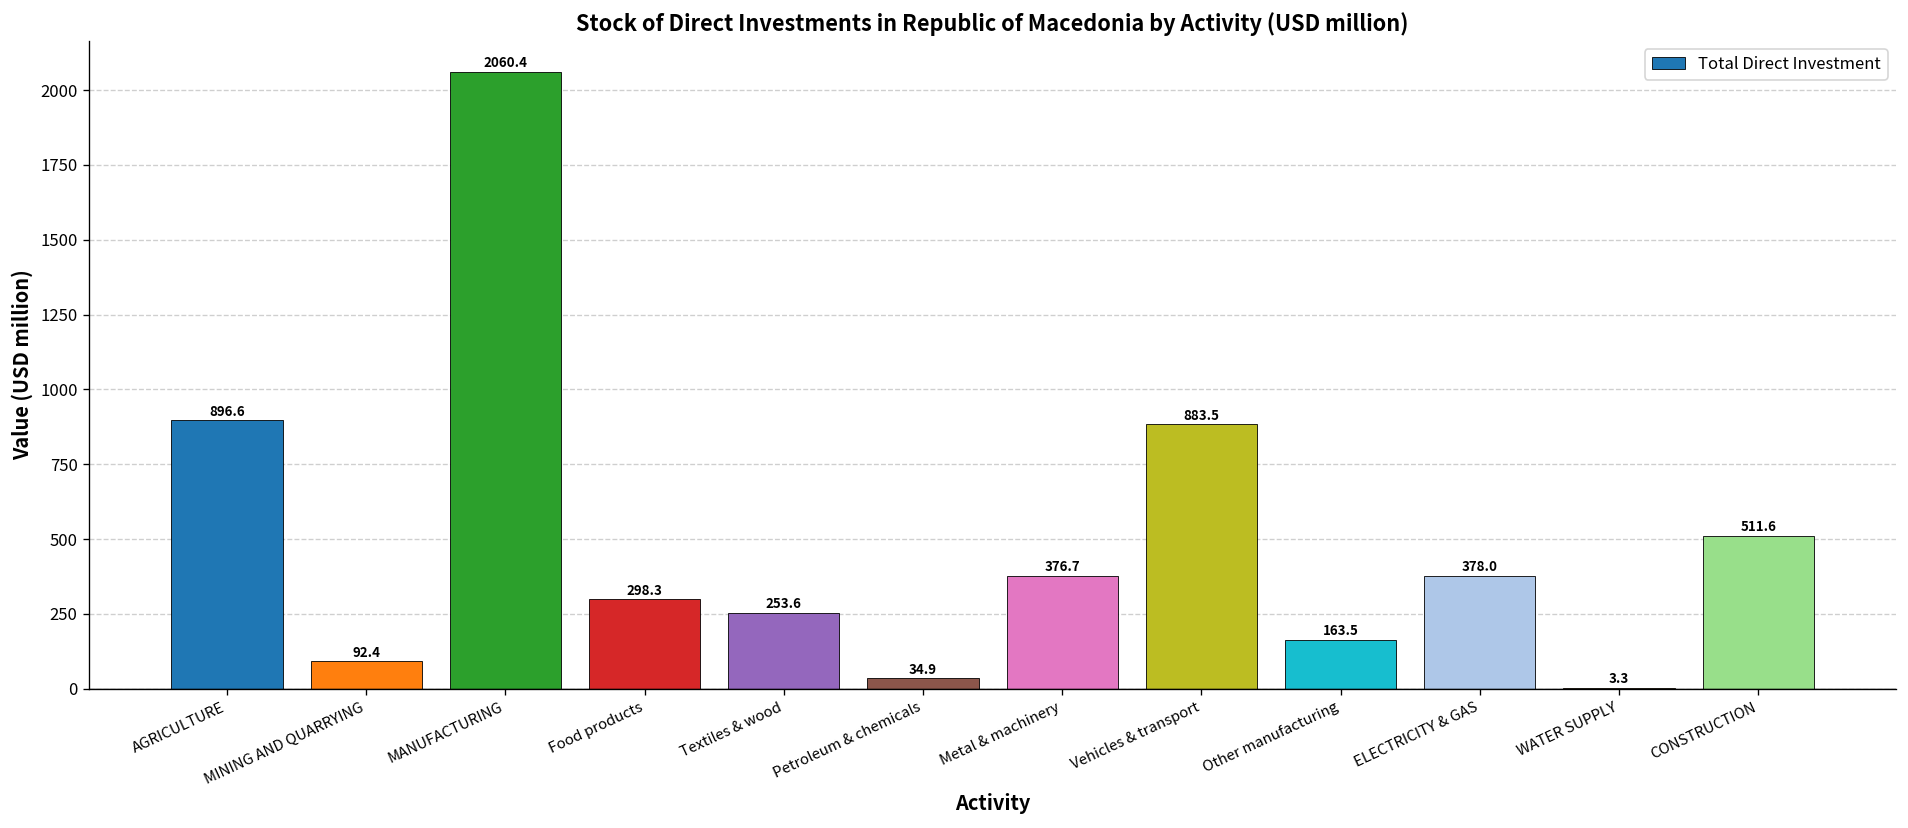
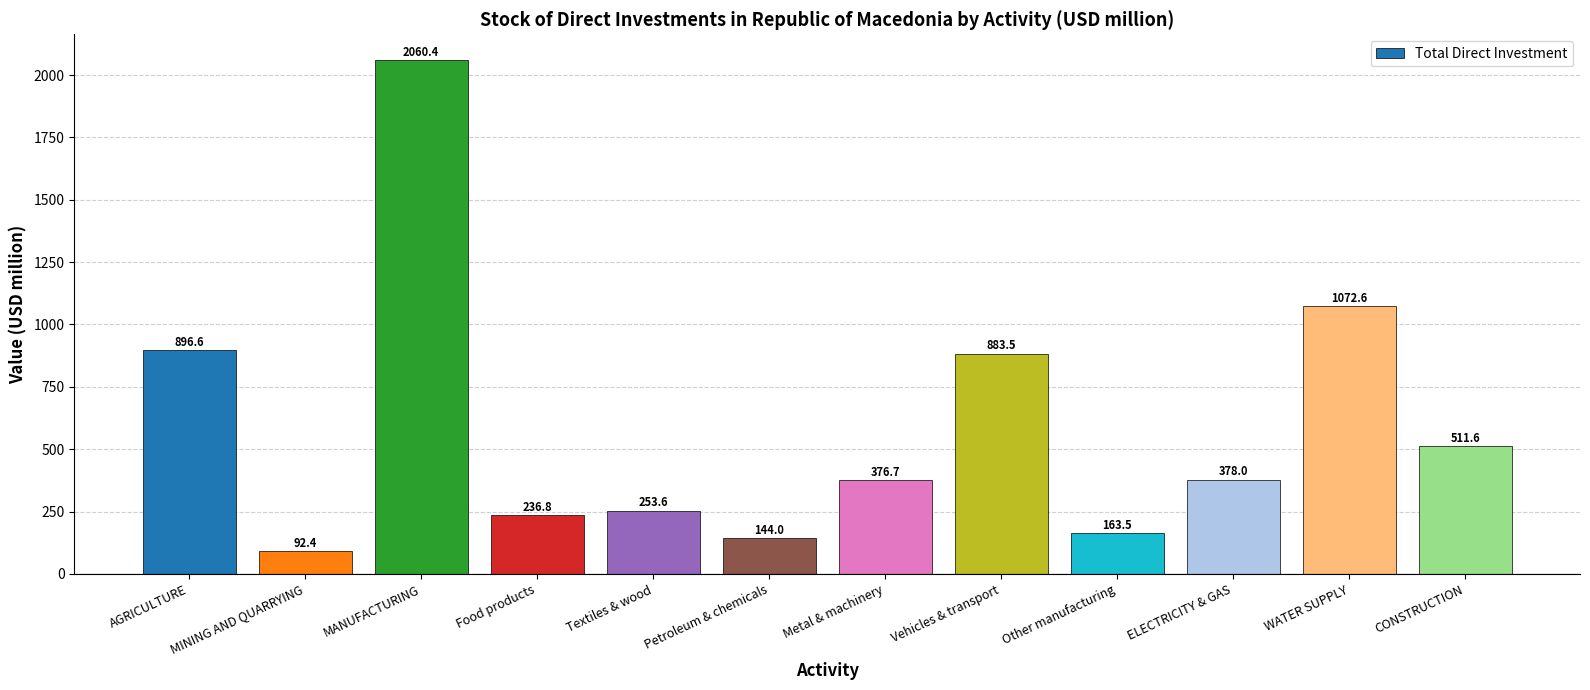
  {
    "AGRICULTURE": 896.6,
    "MINING AND QUARRYING": 92.4,
    "MANUFACTURING": 2060.4,
-   "Food products": 298.3,
+   "Food products": 236.8,
    "Textiles & wood": 253.6,
-   "Petroleum & chemicals": 34.9,
+   "Petroleum & chemicals": 144.0,
    "Metal & machinery": 376.7,
    "Vehicles & transport": 883.5,
    "Other manufacturing": 163.5,
    "ELECTRICITY & GAS": 378.0,
-   "WATER SUPPLY": 3.3,
+   "WATER SUPPLY": 1072.6,
    "CONSTRUCTION": 511.6
  }
